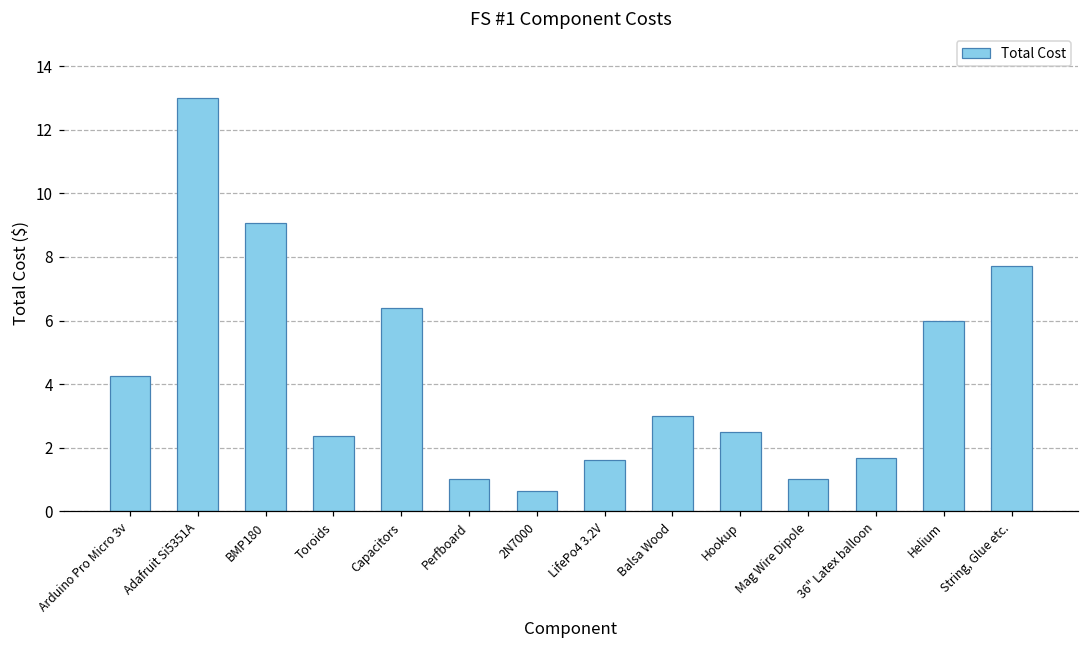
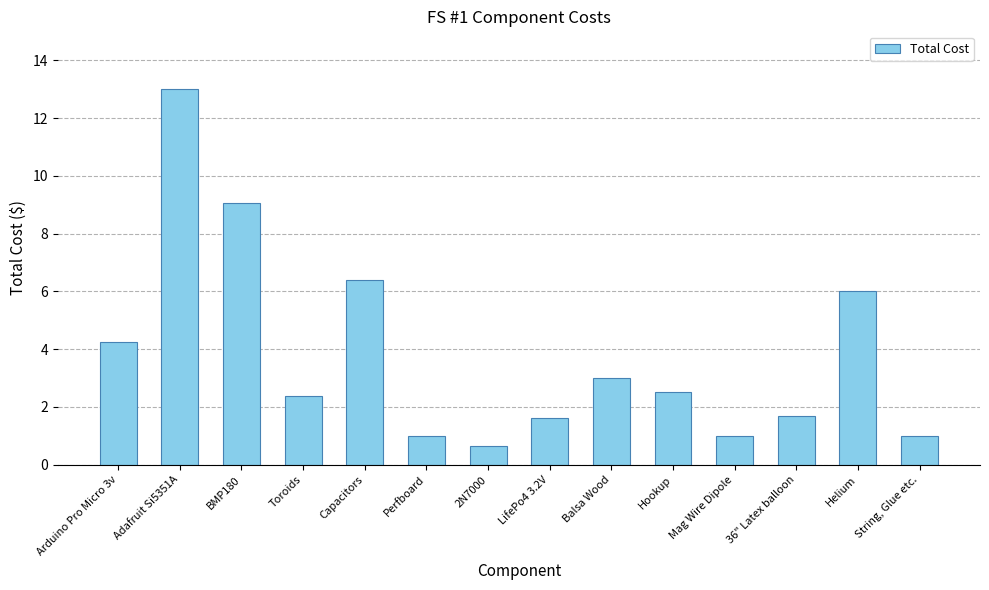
  {
    "Arduino Pro Micro 3v": 4.3,
    "Adafruit Si5351A": 13.0,
    "BMP180": 9.1,
    "Toroids": 2.4,
    "Capacitors": 6.4,
    "Perfboard": 1.0,
    "2N7000": 0.6,
    "LifePo4 3.2V": 1.6,
    "Balsa Wood": 3.0,
    "Hookup": 2.5,
    "Mag Wire Dipole": 1.0,
    "36\" Latex balloon": 1.7,
    "Helium": 6.0,
-   "String, Glue etc.": 7.7
+   "String, Glue etc.": 1.0
  }
